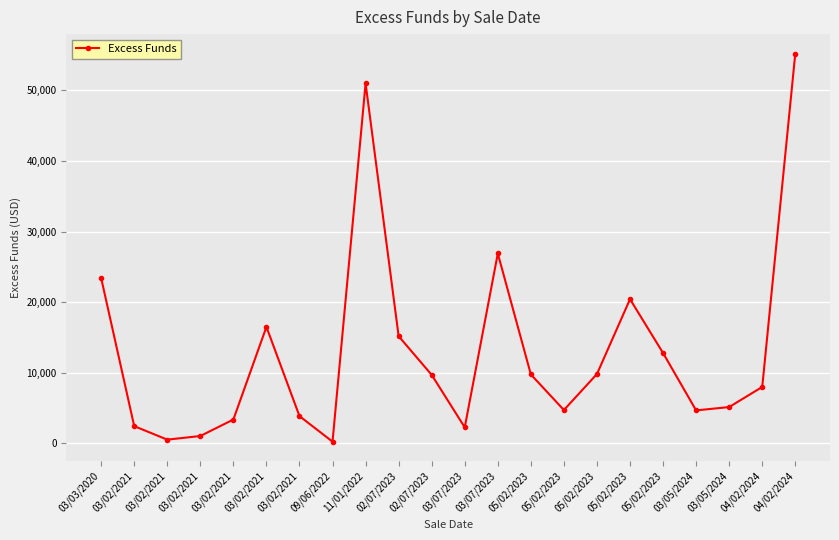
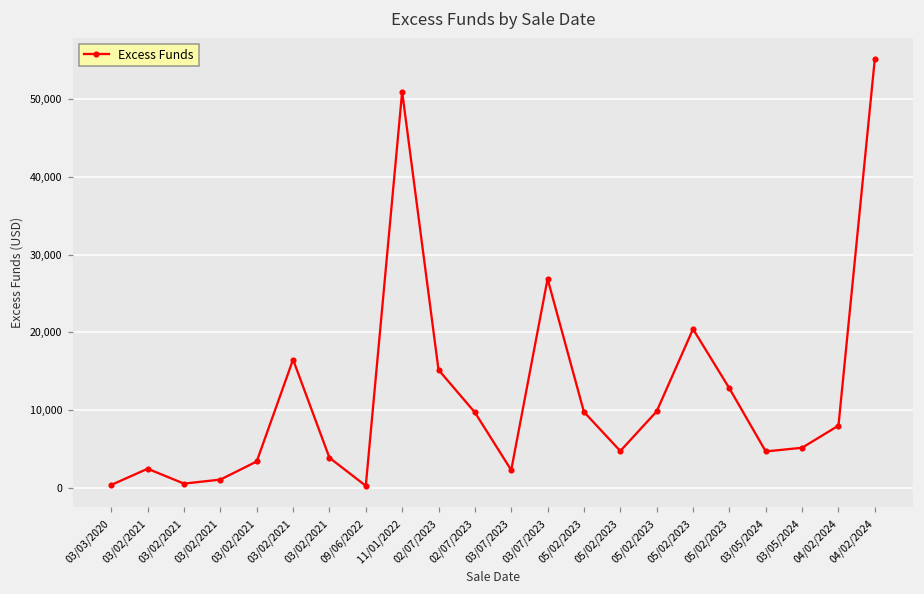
  {
-   "03/03/2020": "23,000",
+   "03/03/2020": "0",
    "09/06/2022": "0",
    "11/01/2022": "51,000"
  }
